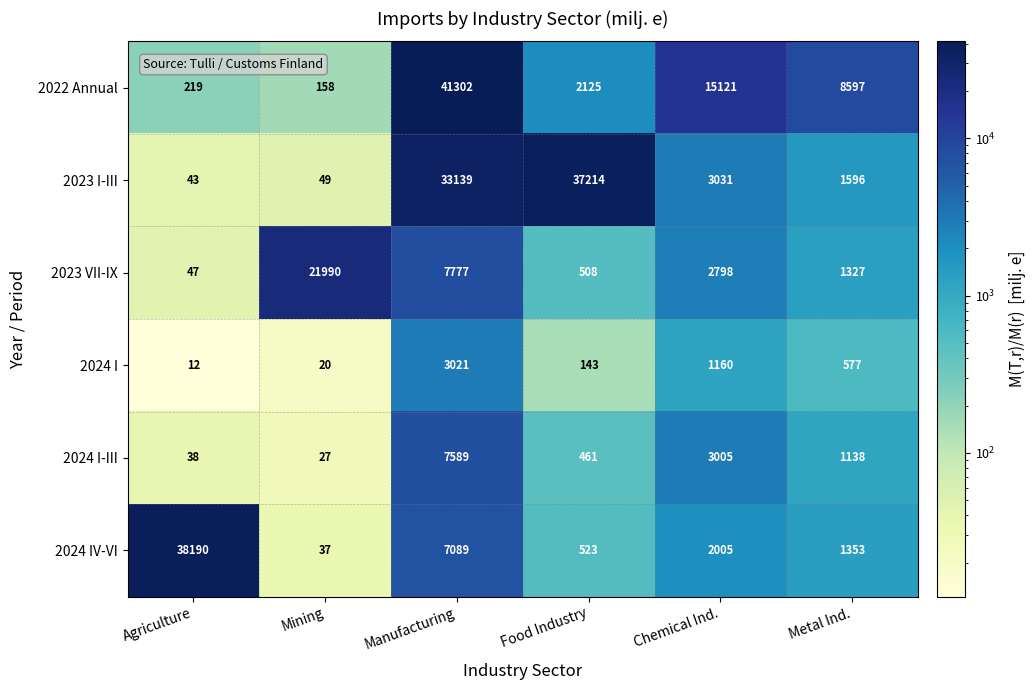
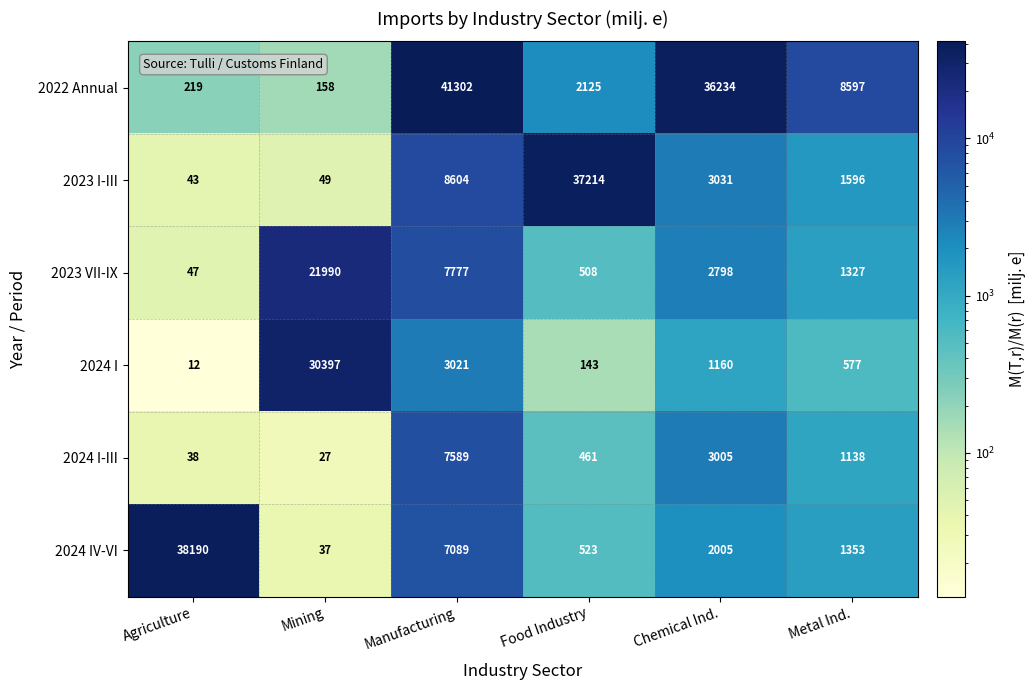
  {
    "2022 Annual": {
      "Agriculture": 219,
      "Mining": 158,
      "Manufacturing": 41302,
      "Food Industry": 2125,
-     "Chemical Ind.": 15121,
+     "Chemical Ind.": 36234,
      "Metal Ind.": 8597
    },
    "2023 I-III": {
      "Agriculture": 43,
      "Mining": 49,
-     "Manufacturing": 33139,
+     "Manufacturing": 8604,
      "Food Industry": 37214,
      "Chemical Ind.": 3031,
      "Metal Ind.": 1596
    },
    "2023 VII-IX": {
      "Agriculture": 47,
      "Mining": 21990,
      "Manufacturing": 7777,
      "Food Industry": 508,
      "Chemical Ind.": 2798,
      "Metal Ind.": 1327
    },
    "2024 I": {
      "Agriculture": 12,
-     "Mining": 20,
+     "Mining": 30397,
      "Manufacturing": 3021,
      "Food Industry": 143,
      "Chemical Ind.": 1160,
      "Metal Ind.": 577
    },
    "2024 I-III": {
      "Agriculture": 38,
      "Mining": 27,
      "Manufacturing": 7589,
      "Food Industry": 461,
      "Chemical Ind.": 3005,
      "Metal Ind.": 1138
    },
    "2024 IV-VI": {
      "Agriculture": 38190,
      "Mining": 37,
      "Manufacturing": 7089,
      "Food Industry": 523,
      "Chemical Ind.": 2005,
      "Metal Ind.": 1353
    }
  }
